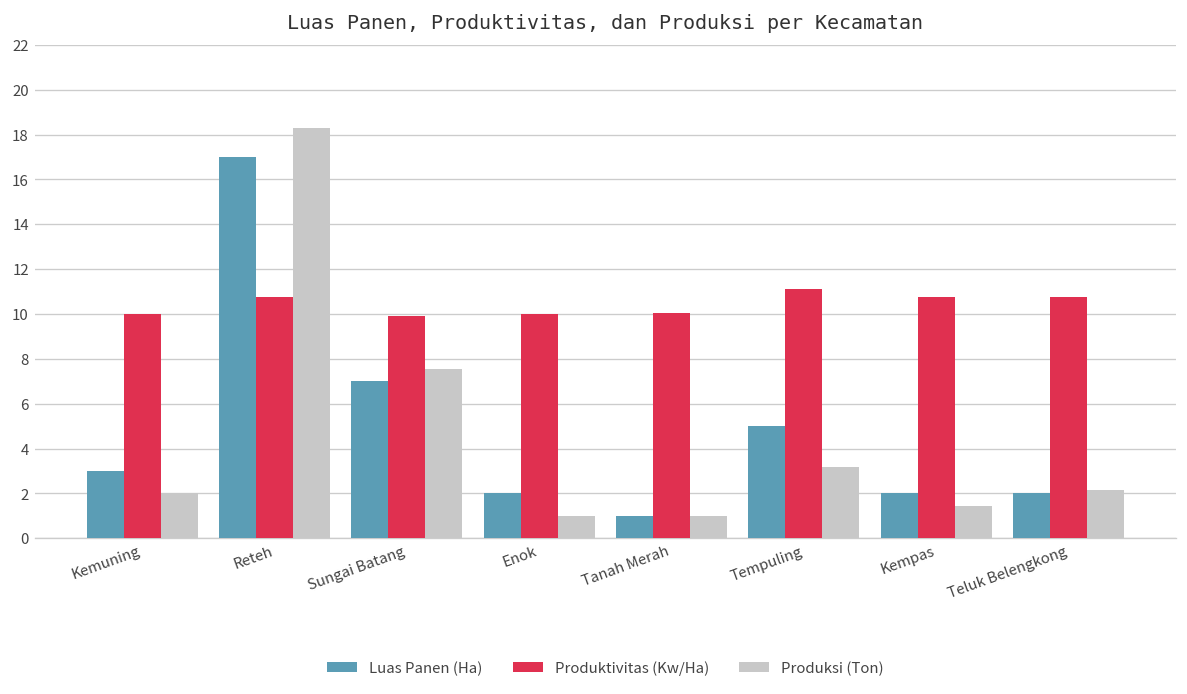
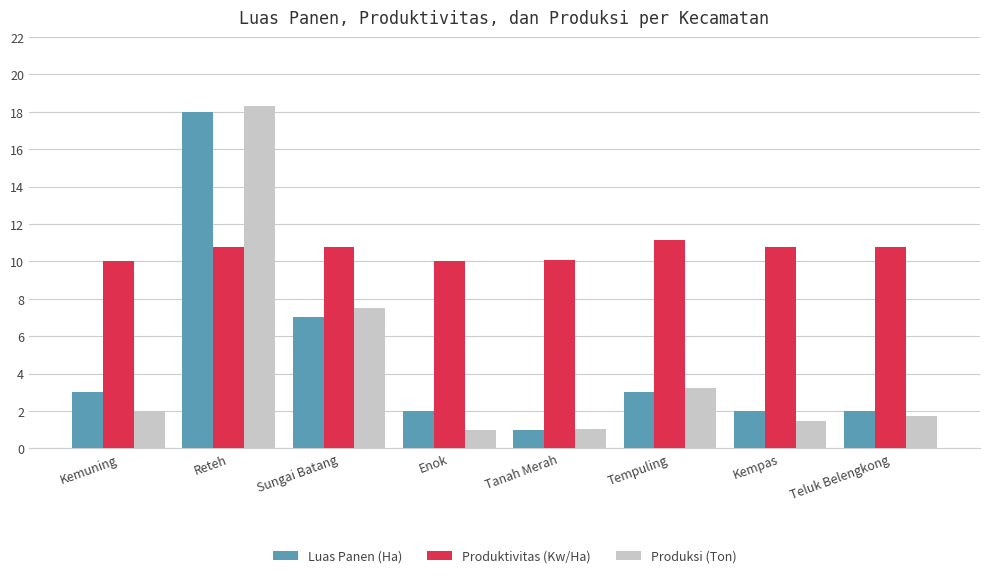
  {
    "Luas Panen (Ha)": {
      "Kemuning": 3,
-     "Reteh": 17,
+     "Reteh": 18,
      "Sungai Batang": 7,
      "Enok": 2,
      "Tanah Merah": 1,
-     "Tempuling": 5,
+     "Tempuling": 3,
      "Kempas": 2,
      "Teluk Belengkong": 2
    },
    "Produktivitas (Kw/Ha)": {
      "Kemuning": 10.0,
      "Reteh": 10.8,
-     "Sungai Batang": 9.9,
+     "Sungai Batang": 10.8,
      "Enok": 10.0,
      "Tanah Merah": 10.1,
      "Tempuling": 11.1,
      "Kempas": 10.8,
      "Teluk Belengkong": 10.8
    },
    "Produksi (Ton)": {
      "Kemuning": 2.0,
      "Reteh": 18.3,
      "Sungai Batang": 7.5,
      "Enok": 1.0,
      "Tanah Merah": 1.0,
      "Tempuling": 3.2,
      "Kempas": 1.5,
-     "Teluk Belengkong": 2.2
+     "Teluk Belengkong": 1.7
    }
  }
